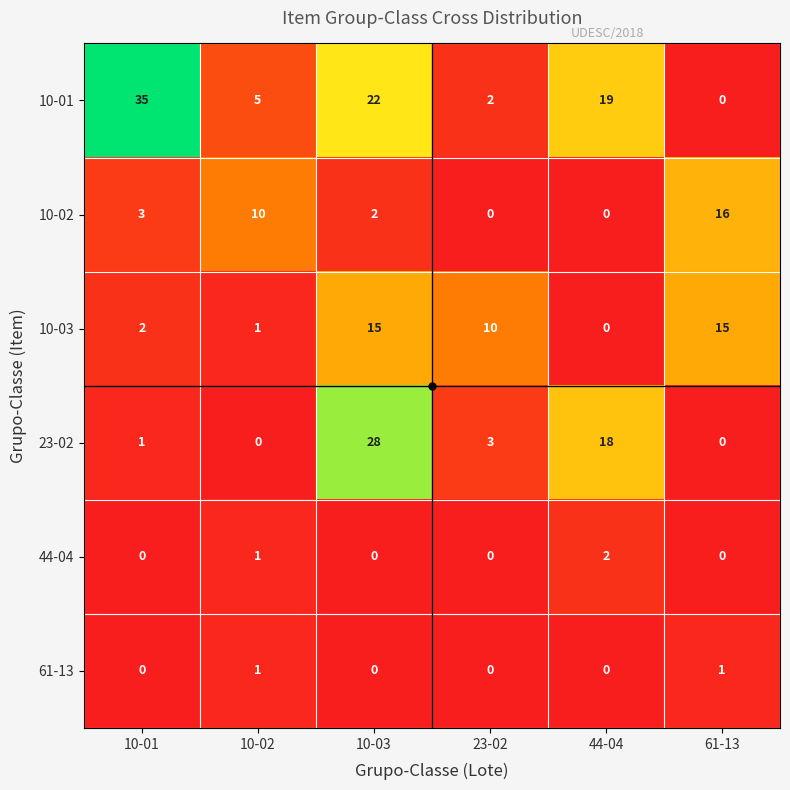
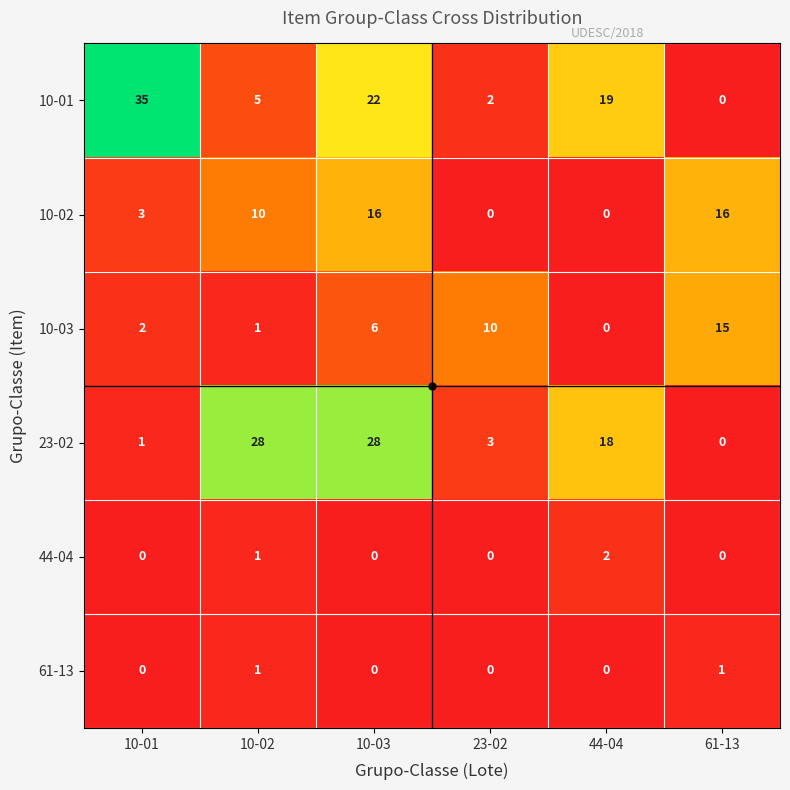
  {
    "10-01": {
      "10-01": 35,
      "10-02": 5,
      "10-03": 22,
      "23-02": 2,
      "44-04": 19,
      "61-13": 0
    },
    "10-02": {
      "10-01": 3,
      "10-02": 10,
-     "10-03": 2,
+     "10-03": 16,
      "23-02": 0,
      "44-04": 0,
      "61-13": 16
    },
    "10-03": {
      "10-01": 2,
      "10-02": 1,
-     "10-03": 15,
+     "10-03": 6,
      "23-02": 10,
      "44-04": 0,
      "61-13": 15
    },
    "23-02": {
      "10-01": 1,
-     "10-02": 0,
+     "10-02": 28,
      "10-03": 28,
      "23-02": 3,
      "44-04": 18,
      "61-13": 0
    },
    "44-04": {
      "10-01": 0,
      "10-02": 1,
      "10-03": 0,
      "23-02": 0,
      "44-04": 2,
      "61-13": 0
    },
    "61-13": {
      "10-01": 0,
      "10-02": 1,
      "10-03": 0,
      "23-02": 0,
      "44-04": 0,
      "61-13": 1
    }
  }
